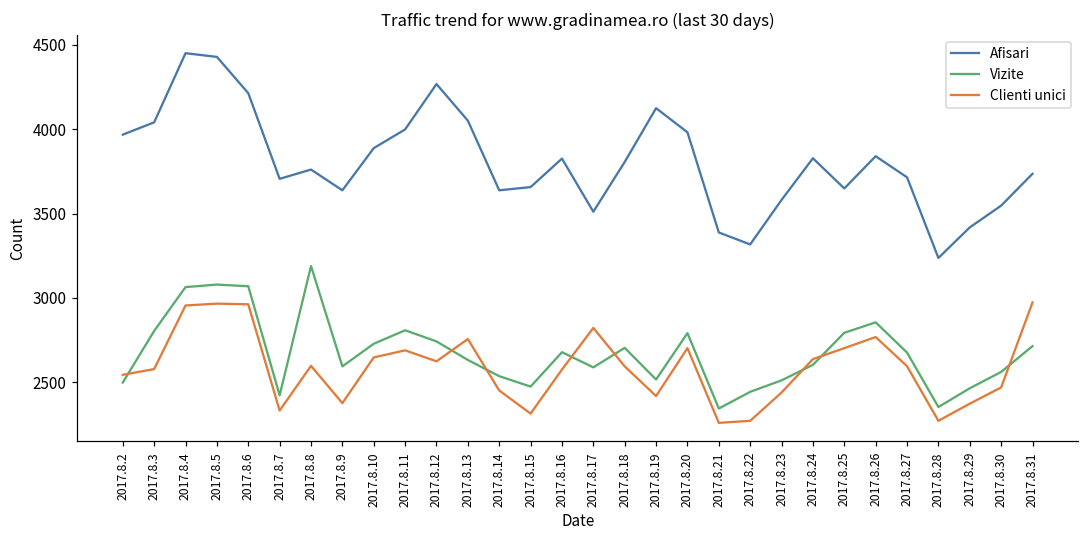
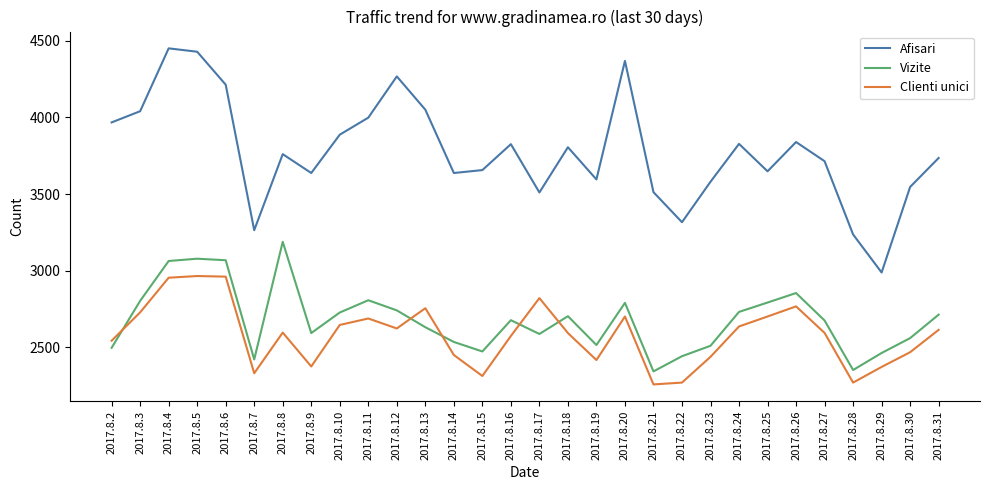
  {
    "Afisari": {
      "2017.8.2": 3970,
      "2017.8.3": 4040,
      "2017.8.4": 4450,
      "2017.8.5": 4430,
      "2017.8.6": 4210,
-     "2017.8.7": 3710,
+     "2017.8.7": 3270,
      "2017.8.8": 3760,
      "2017.8.9": 3640,
      "2017.8.10": 3890,
      "2017.8.11": 4000,
      "2017.8.12": 4270,
      "2017.8.13": 4050,
      "2017.8.14": 3640,
      "2017.8.15": 3660,
      "2017.8.16": 3830,
      "2017.8.17": 3510,
      "2017.8.18": 3810,
-     "2017.8.19": 4130,
-     "2017.8.20": 3980,
-     "2017.8.21": 3390,
+     "2017.8.19": 3600,
+     "2017.8.20": 4370,
+     "2017.8.21": 3510,
      "2017.8.22": 3320,
      "2017.8.23": 3580,
      "2017.8.24": 3830,
      "2017.8.25": 3650,
      "2017.8.26": 3840,
      "2017.8.27": 3720,
      "2017.8.28": 3240,
-     "2017.8.29": 3420,
+     "2017.8.29": 2990,
      "2017.8.30": 3550,
      "2017.8.31": 3740
    },
    "Vizite": {
      "2017.8.2": 2500,
      "2017.8.3": 2800,
      "2017.8.4": 3060,
      "2017.8.5": 3080,
      "2017.8.6": 3070,
      "2017.8.7": 2420,
      "2017.8.8": 3190,
      "2017.8.9": 2590,
      "2017.8.10": 2730,
      "2017.8.11": 2810,
      "2017.8.12": 2740,
      "2017.8.13": 2630,
      "2017.8.14": 2540,
      "2017.8.15": 2470,
      "2017.8.16": 2680,
      "2017.8.17": 2590,
      "2017.8.18": 2700,
      "2017.8.19": 2520,
      "2017.8.20": 2790,
      "2017.8.21": 2340,
      "2017.8.22": 2440,
      "2017.8.23": 2510,
-     "2017.8.24": 2600,
+     "2017.8.24": 2730,
      "2017.8.25": 2790,
      "2017.8.26": 2860,
      "2017.8.27": 2680,
      "2017.8.28": 2350,
      "2017.8.29": 2460,
      "2017.8.30": 2560,
      "2017.8.31": 2710
    },
    "Clienti unici": {
      "2017.8.2": 2540,
-     "2017.8.3": 2580,
+     "2017.8.3": 2730,
      "2017.8.4": 2960,
      "2017.8.5": 2970,
      "2017.8.6": 2960,
      "2017.8.7": 2330,
      "2017.8.8": 2600,
      "2017.8.9": 2380,
      "2017.8.10": 2650,
      "2017.8.11": 2690,
      "2017.8.12": 2620,
      "2017.8.13": 2760,
      "2017.8.14": 2450,
      "2017.8.15": 2310,
      "2017.8.16": 2580,
      "2017.8.17": 2820,
      "2017.8.18": 2590,
      "2017.8.19": 2420,
      "2017.8.20": 2700,
      "2017.8.21": 2260,
      "2017.8.22": 2270,
      "2017.8.23": 2440,
      "2017.8.24": 2640,
      "2017.8.25": 2700,
      "2017.8.26": 2770,
      "2017.8.27": 2600,
      "2017.8.28": 2270,
      "2017.8.29": 2370,
      "2017.8.30": 2470,
-     "2017.8.31": 2970
+     "2017.8.31": 2620
    }
  }
